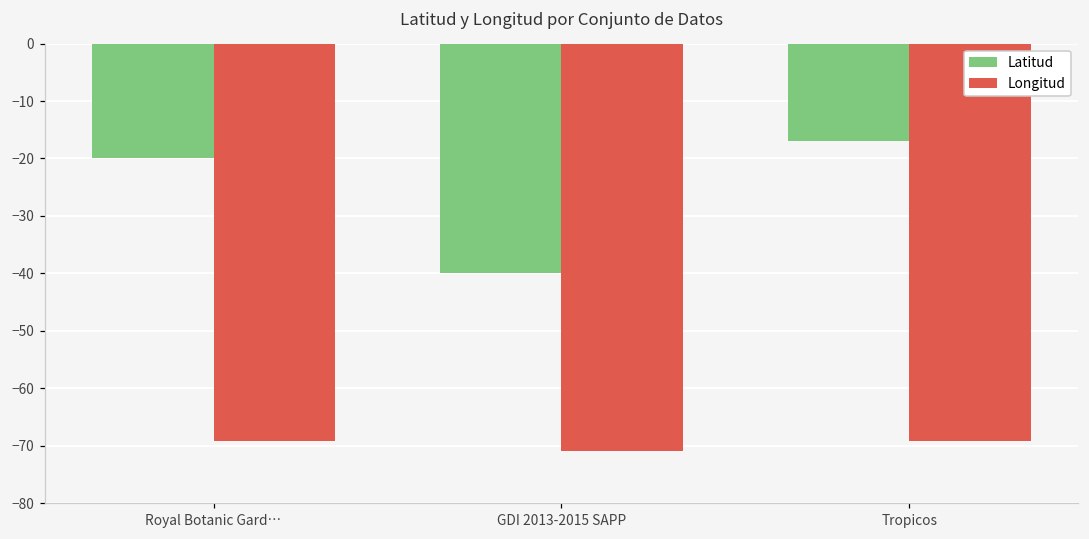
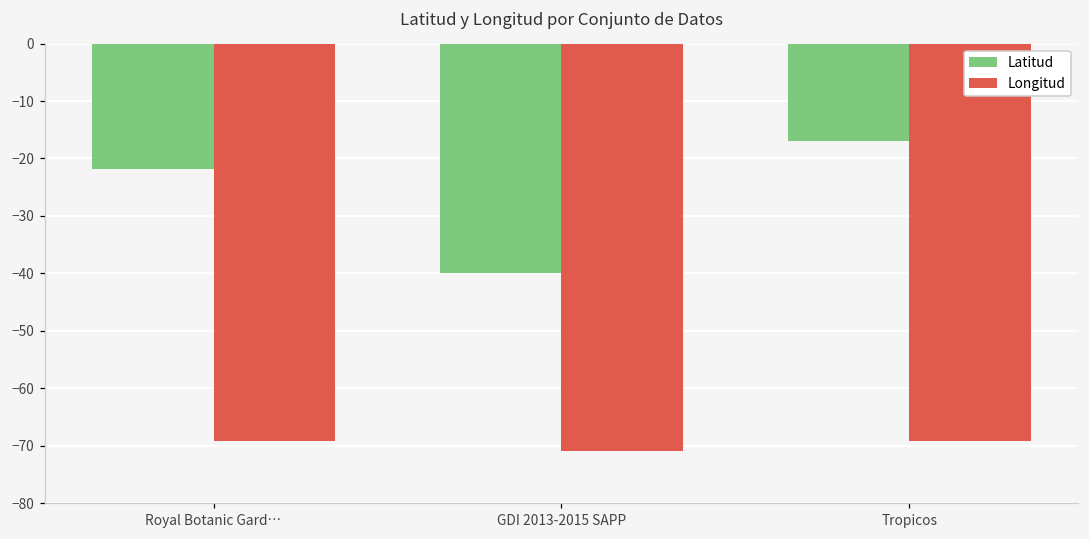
  {
    "Latitud": {
-     "Royal Botanic Gard…": -20,
+     "Royal Botanic Gard…": -22,
      "GDI 2013-2015 SAPP": -40,
      "Tropicos": -17
    },
    "Longitud": {
      "Royal Botanic Gard…": -69,
      "GDI 2013-2015 SAPP": -71,
      "Tropicos": -69
    }
  }
